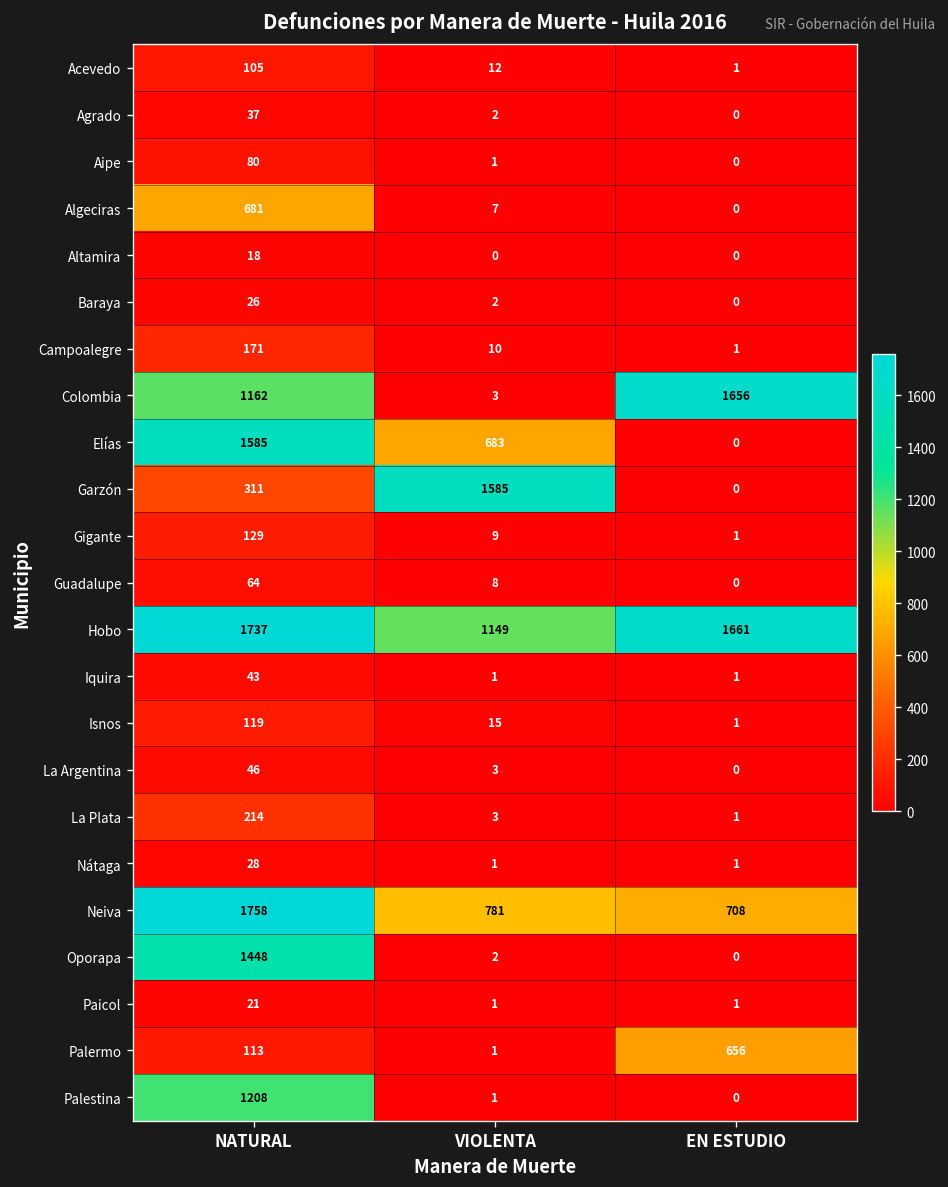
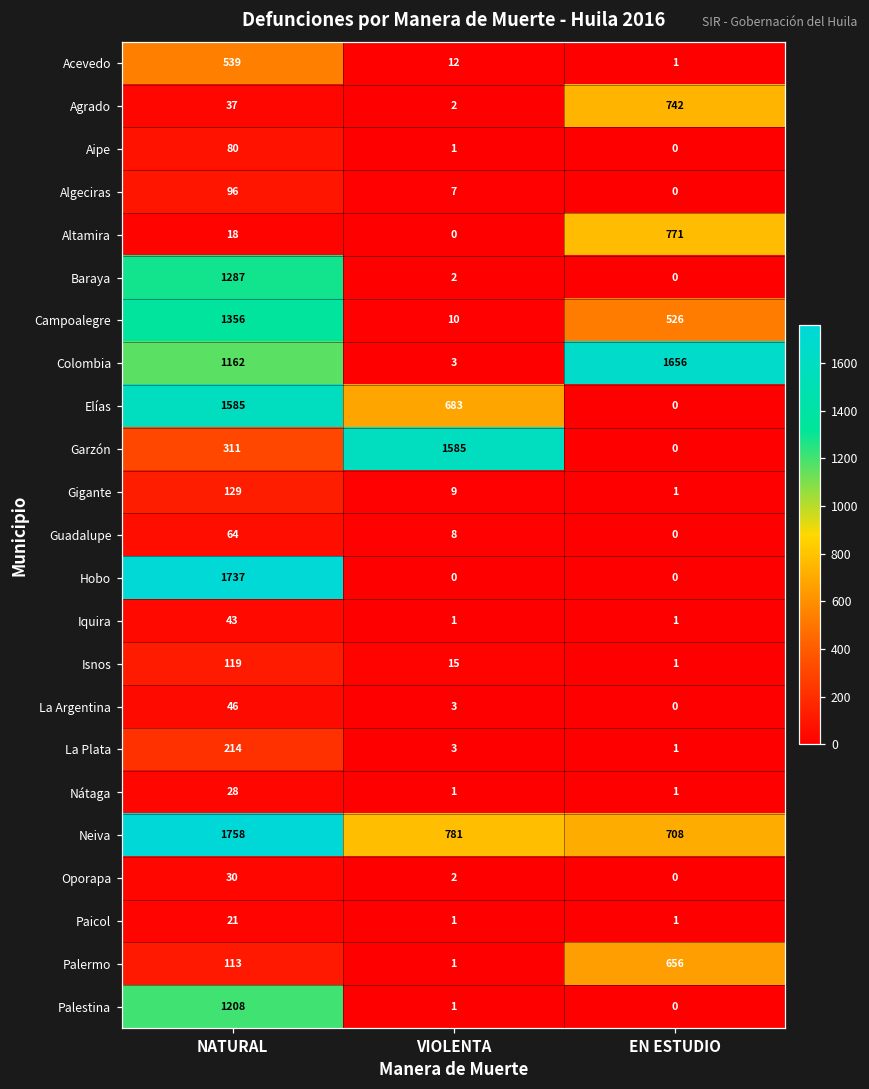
  {
    "Acevedo": {
-     "NATURAL": 105,
+     "NATURAL": 539,
      "VIOLENTA": 12,
      "EN ESTUDIO": 1
    },
    "Agrado": {
      "NATURAL": 37,
      "VIOLENTA": 2,
-     "EN ESTUDIO": 0
+     "EN ESTUDIO": 742
    },
    "Aipe": {
      "NATURAL": 80,
      "VIOLENTA": 1,
      "EN ESTUDIO": 0
    },
    "Algeciras": {
-     "NATURAL": 681,
+     "NATURAL": 96,
      "VIOLENTA": 7,
      "EN ESTUDIO": 0
    },
    "Altamira": {
      "NATURAL": 18,
      "VIOLENTA": 0,
-     "EN ESTUDIO": 0
+     "EN ESTUDIO": 771
    },
    "Baraya": {
-     "NATURAL": 26,
+     "NATURAL": 1287,
      "VIOLENTA": 2,
      "EN ESTUDIO": 0
    },
    "Campoalegre": {
-     "NATURAL": 171,
+     "NATURAL": 1356,
      "VIOLENTA": 10,
-     "EN ESTUDIO": 1
+     "EN ESTUDIO": 526
    },
    "Colombia": {
      "NATURAL": 1162,
      "VIOLENTA": 3,
      "EN ESTUDIO": 1656
    },
    "Elías": {
      "NATURAL": 1585,
      "VIOLENTA": 683,
      "EN ESTUDIO": 0
    },
    "Garzón": {
      "NATURAL": 311,
      "VIOLENTA": 1585,
      "EN ESTUDIO": 0
    },
    "Gigante": {
      "NATURAL": 129,
      "VIOLENTA": 9,
      "EN ESTUDIO": 1
    },
    "Guadalupe": {
      "NATURAL": 64,
      "VIOLENTA": 8,
      "EN ESTUDIO": 0
    },
    "Hobo": {
      "NATURAL": 1737,
-     "VIOLENTA": 1149,
-     "EN ESTUDIO": 1661
+     "VIOLENTA": 0,
+     "EN ESTUDIO": 0
    },
    "Iquira": {
      "NATURAL": 43,
      "VIOLENTA": 1,
      "EN ESTUDIO": 1
    },
    "Isnos": {
      "NATURAL": 119,
      "VIOLENTA": 15,
      "EN ESTUDIO": 1
    },
    "La Argentina": {
      "NATURAL": 46,
      "VIOLENTA": 3,
      "EN ESTUDIO": 0
    },
    "La Plata": {
      "NATURAL": 214,
      "VIOLENTA": 3,
      "EN ESTUDIO": 1
    },
    "Nátaga": {
      "NATURAL": 28,
      "VIOLENTA": 1,
      "EN ESTUDIO": 1
    },
    "Neiva": {
      "NATURAL": 1758,
      "VIOLENTA": 781,
      "EN ESTUDIO": 708
    },
    "Oporapa": {
-     "NATURAL": 1448,
+     "NATURAL": 30,
      "VIOLENTA": 2,
      "EN ESTUDIO": 0
    },
    "Paicol": {
      "NATURAL": 21,
      "VIOLENTA": 1,
      "EN ESTUDIO": 1
    },
    "Palermo": {
      "NATURAL": 113,
      "VIOLENTA": 1,
      "EN ESTUDIO": 656
    },
    "Palestina": {
      "NATURAL": 1208,
      "VIOLENTA": 1,
      "EN ESTUDIO": 0
    }
  }
